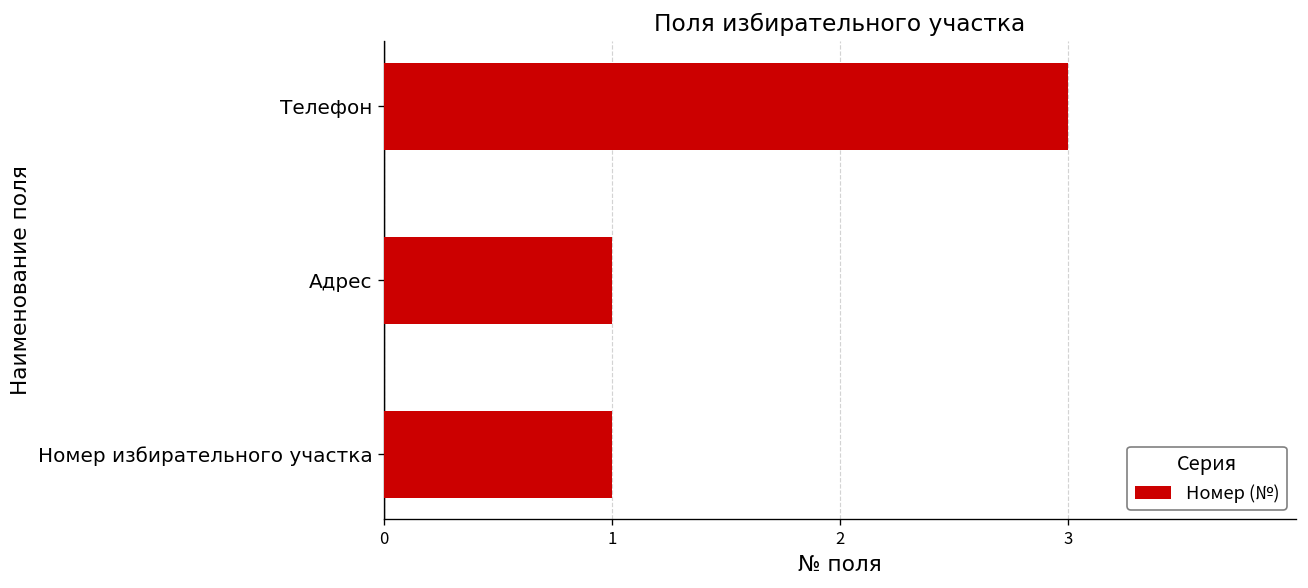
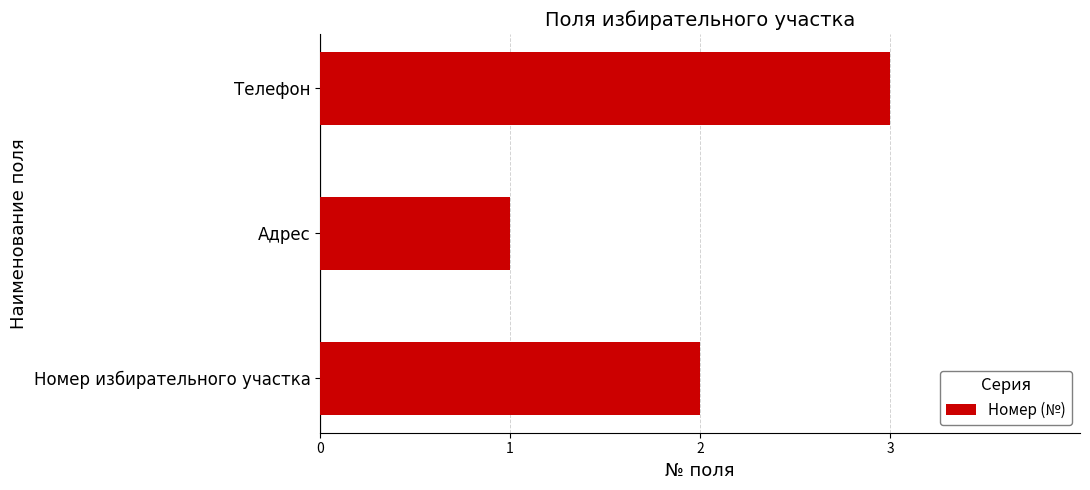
  {
    "Телефон": 3,
    "Адрес": 1,
-   "Номер избирательного участка": 1
+   "Номер избирательного участка": 2
  }
